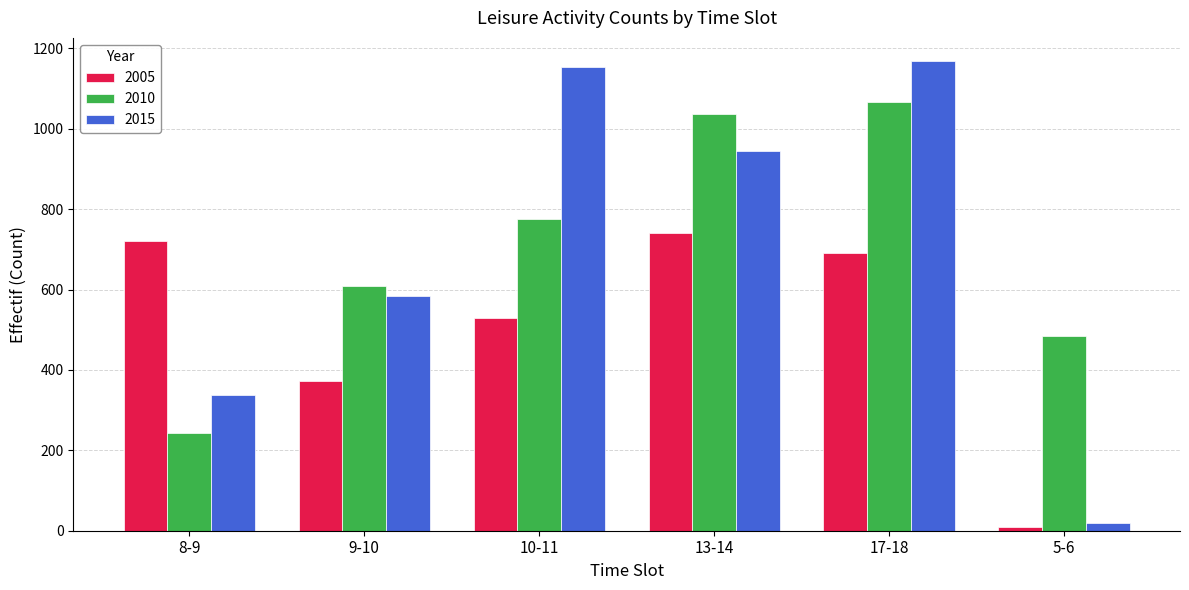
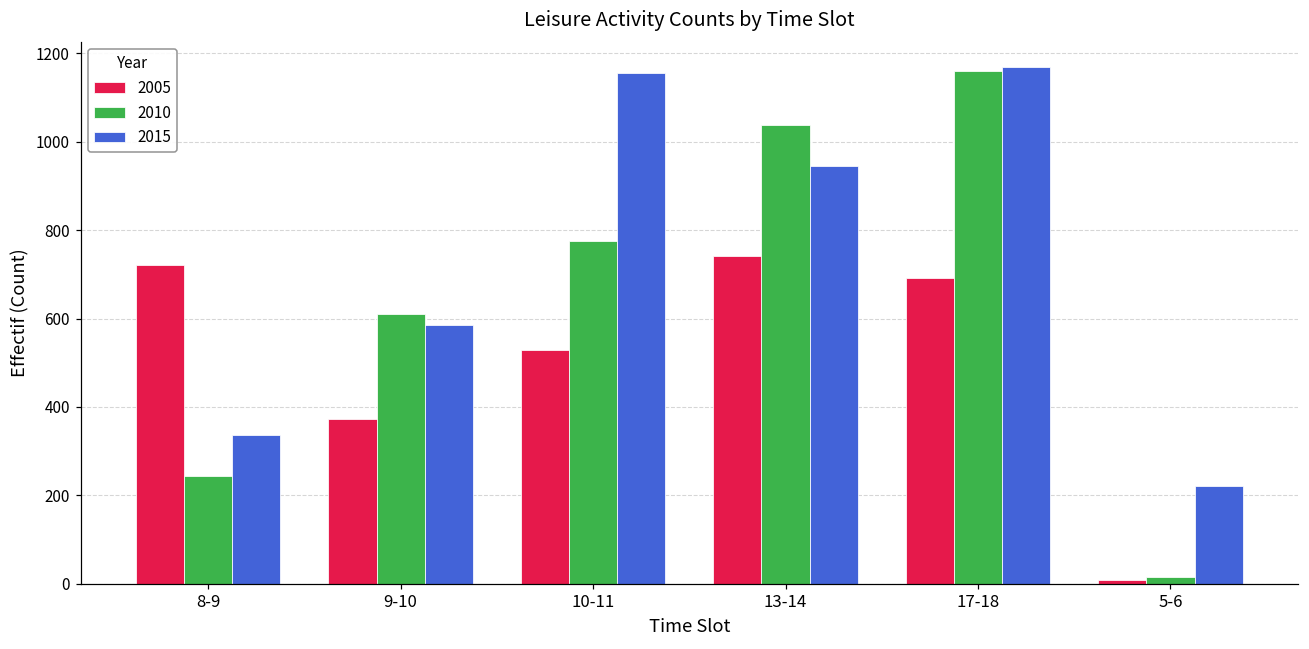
  {
    "2005": {
      "8-9": 720,
      "9-10": 370,
      "10-11": 530,
      "13-14": 740,
      "17-18": 690,
      "5-6": 10
    },
    "2010": {
      "8-9": 240,
      "9-10": 610,
      "10-11": 780,
      "13-14": 1040,
-     "17-18": 1070,
-     "5-6": 490
+     "17-18": 1160,
+     "5-6": 20
    },
    "2015": {
      "8-9": 340,
      "9-10": 590,
      "10-11": 1160,
      "13-14": 950,
      "17-18": 1170,
-     "5-6": 20
+     "5-6": 220
    }
  }
